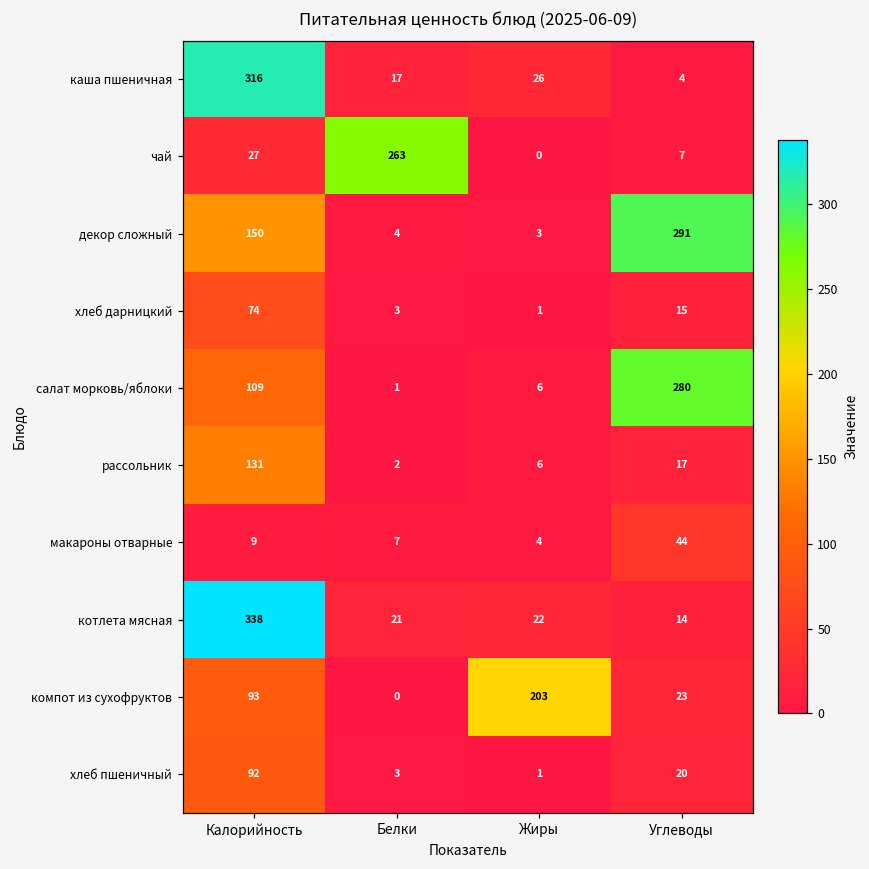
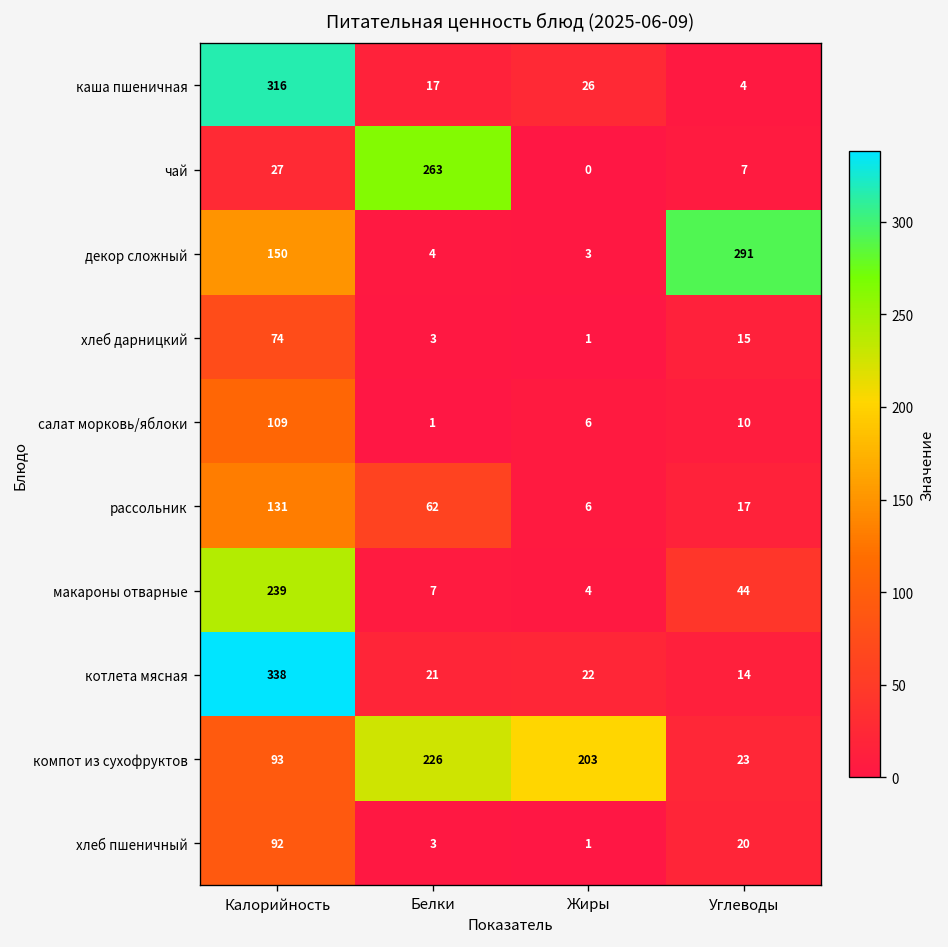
  {
    "каша пшеничная": {
      "Калорийность": 316,
      "Белки": 17,
      "Жиры": 26,
      "Углеводы": 4
    },
    "чай": {
      "Калорийность": 27,
      "Белки": 263,
      "Жиры": 0,
      "Углеводы": 7
    },
    "декор сложный": {
      "Калорийность": 150,
      "Белки": 4,
      "Жиры": 3,
      "Углеводы": 291
    },
    "хлеб дарницкий": {
      "Калорийность": 74,
      "Белки": 3,
      "Жиры": 1,
      "Углеводы": 15
    },
    "салат морковь/яблоки": {
      "Калорийность": 109,
      "Белки": 1,
      "Жиры": 6,
-     "Углеводы": 280
+     "Углеводы": 10
    },
    "рассольник": {
      "Калорийность": 131,
-     "Белки": 2,
+     "Белки": 62,
      "Жиры": 6,
      "Углеводы": 17
    },
    "макароны отварные": {
-     "Калорийность": 9,
+     "Калорийность": 239,
      "Белки": 7,
      "Жиры": 4,
      "Углеводы": 44
    },
    "котлета мясная": {
      "Калорийность": 338,
      "Белки": 21,
      "Жиры": 22,
      "Углеводы": 14
    },
    "компот из сухофруктов": {
      "Калорийность": 93,
-     "Белки": 0,
+     "Белки": 226,
      "Жиры": 203,
      "Углеводы": 23
    },
    "хлеб пшеничный": {
      "Калорийность": 92,
      "Белки": 3,
      "Жиры": 1,
      "Углеводы": 20
    }
  }
